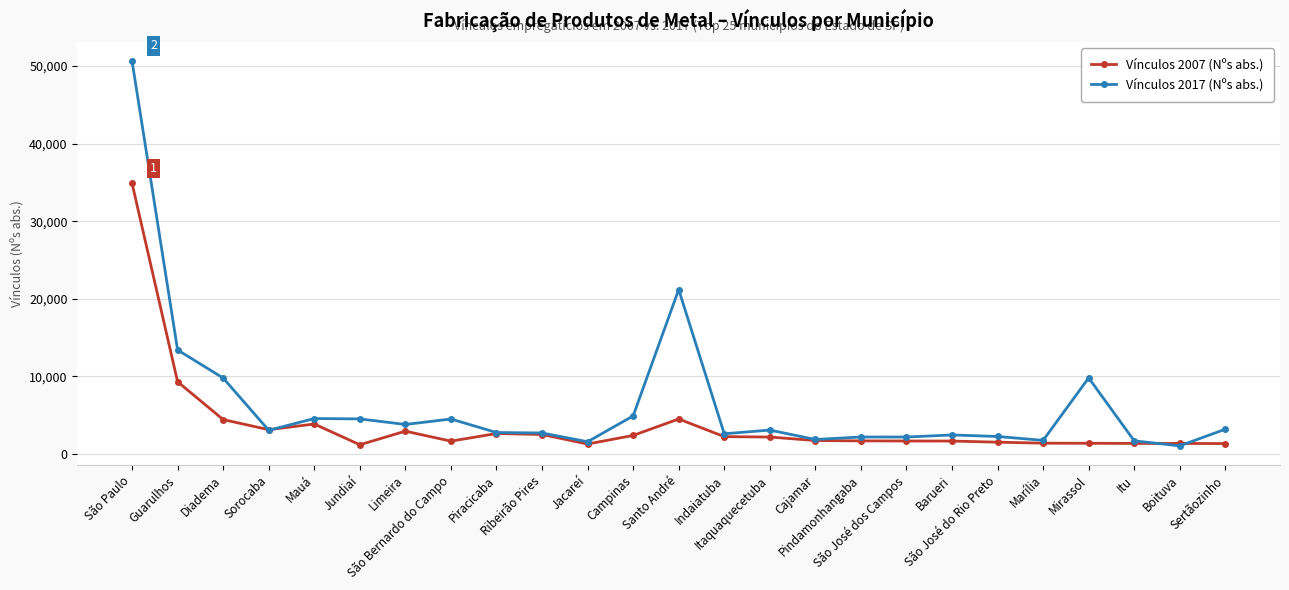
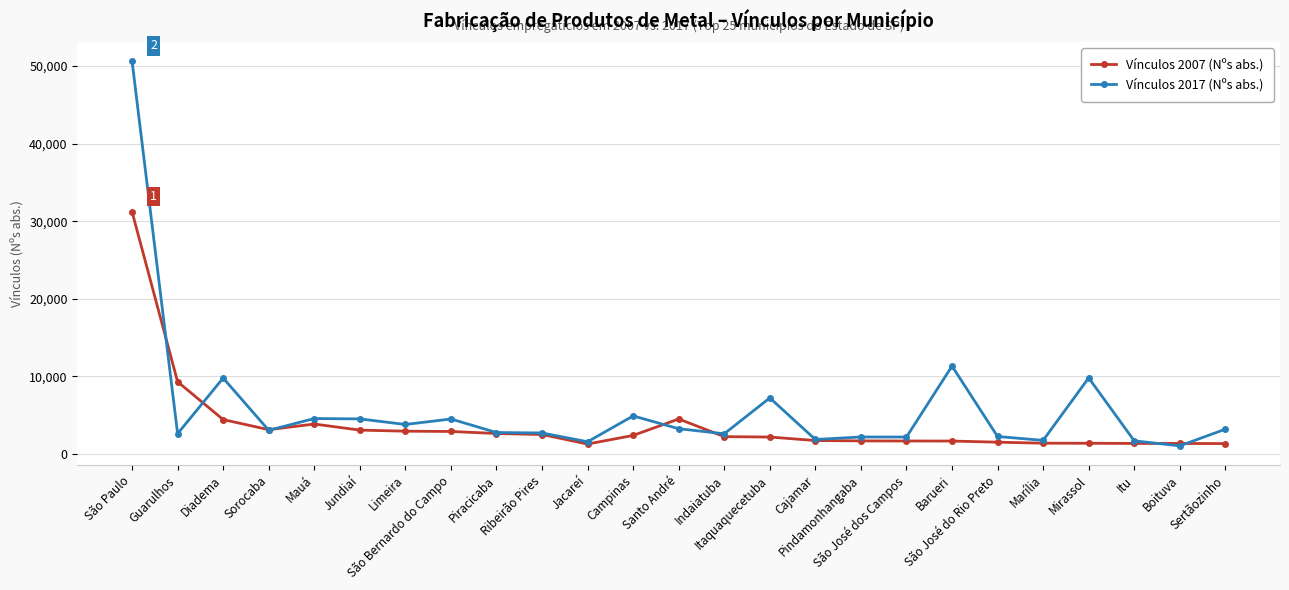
  {
    "Vínculos 2007 (Nºs abs.)": {
-     "São Paulo": "35,000",
+     "São Paulo": "31,000",
      "Guarulhos": "9,000",
      "Diadema": "4,000",
      "Mauá": "4,000",
-     "Jundiaí": "1,000",
+     "Jundiaí": "3,000",
      "Limeira": "3,000",
-     "São Bernardo do Campo": "2,000",
+     "São Bernardo do Campo": "3,000",
      "Campinas": "2,000",
      "Santo André": "5,000",
      "Indaiatuba": "2,000",
      "Itaquaquecetuba": "2,000",
      "Pindamonhangaba": "2,000",
      "São José dos Campos": "2,000",
      "Barueri": "2,000",
      "São José do Rio Preto": "2,000",
      "Marília": "1,000",
      "Mirassol": "1,000",
      "Itu": "1,000",
      "Sertãozinho": "1,000"
    },
    "Vínculos 2017 (Nºs abs.)": {
-     "Guarulhos": "13,000",
+     "Guarulhos": "3,000",
      "Diadema": "10,000",
      "Mauá": "5,000",
      "Jundiaí": "5,000",
      "Limeira": "4,000",
      "São Bernardo do Campo": "5,000",
      "Campinas": "5,000",
-     "Santo André": "21,000",
+     "Santo André": "3,000",
      "Indaiatuba": "3,000",
-     "Itaquaquecetuba": "3,000",
+     "Itaquaquecetuba": "7,000",
      "Pindamonhangaba": "2,000",
      "São José dos Campos": "2,000",
-     "Barueri": "2,000",
+     "Barueri": "11,000",
      "São José do Rio Preto": "2,000",
      "Marília": "2,000",
      "Mirassol": "10,000",
      "Itu": "2,000",
      "Sertãozinho": "3,000"
    }
  }
